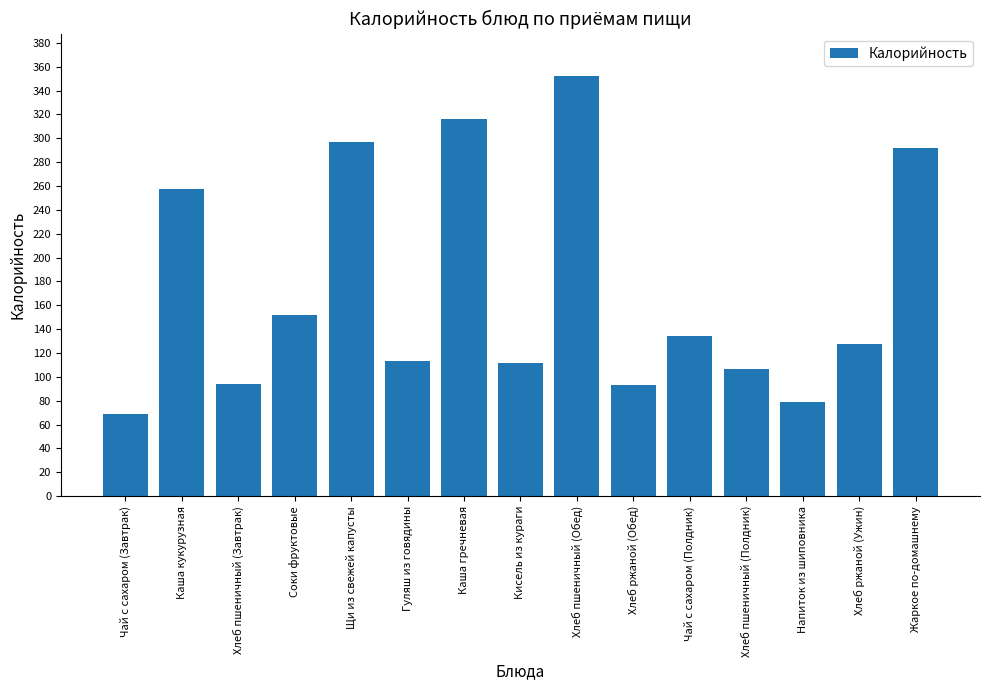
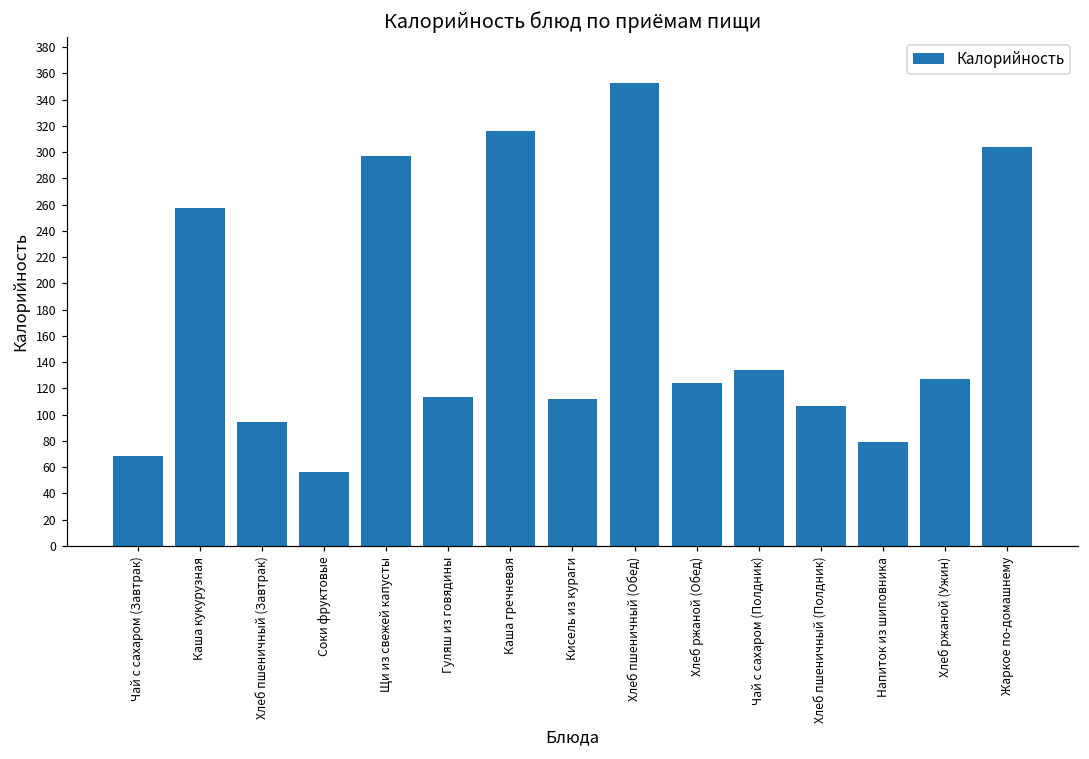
  {
    "Чай с сахаром (Завтрак)": 69,
    "Каша кукурузная": 257,
    "Хлеб пшеничный (Завтрак)": 94,
-   "Соки фруктовые": 152,
+   "Соки фруктовые": 56,
    "Щи из свежей капусты": 297,
    "Гуляш из говядины": 113,
    "Каша гречневая": 316,
    "Кисель из кураги": 112,
    "Хлеб пшеничный (Обед)": 353,
-   "Хлеб ржаной (Обед)": 93,
+   "Хлеб ржаной (Обед)": 124,
    "Чай с сахаром (Полдник)": 134,
    "Хлеб пшеничный (Полдник)": 106,
    "Напиток из шиповника": 79,
    "Хлеб ржаной (Ужин)": 127,
-   "Жаркое по-домашнему": 292
+   "Жаркое по-домашнему": 304
  }
